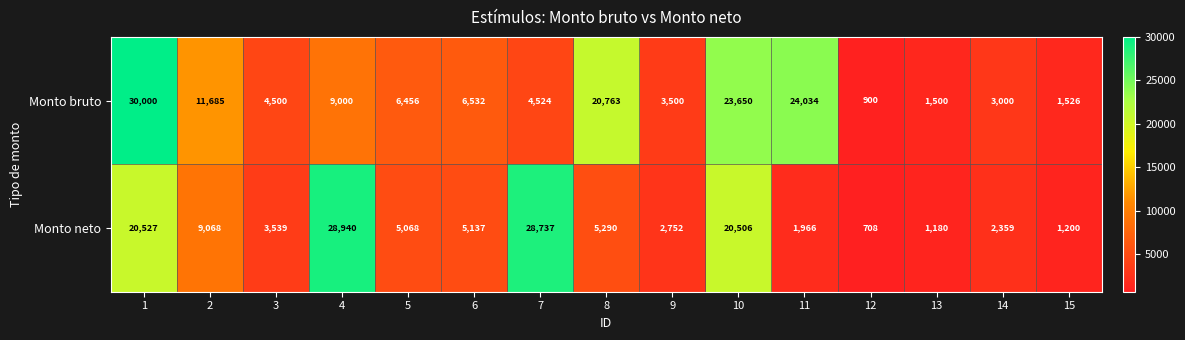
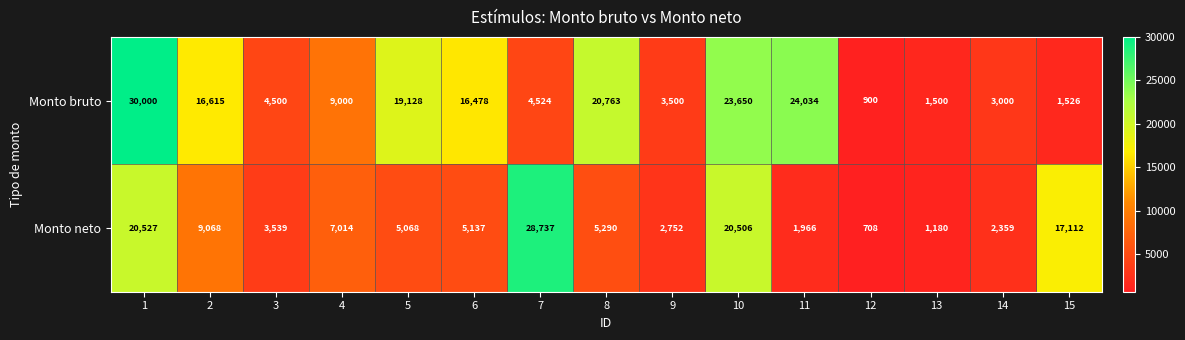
  {
    "Monto bruto": {
      "1": "30,000",
-     "2": "11,685",
+     "2": "16,615",
      "3": "4,500",
      "4": "9,000",
-     "5": "6,456",
-     "6": "6,532",
+     "5": "19,128",
+     "6": "16,478",
      "7": "4,524",
      "8": "20,763",
      "9": "3,500",
      "10": "23,650",
      "11": "24,034",
      "12": "900",
      "13": "1,500",
      "14": "3,000",
      "15": "1,526"
    },
    "Monto neto": {
      "1": "20,527",
      "2": "9,068",
      "3": "3,539",
-     "4": "28,940",
+     "4": "7,014",
      "5": "5,068",
      "6": "5,137",
      "7": "28,737",
      "8": "5,290",
      "9": "2,752",
      "10": "20,506",
      "11": "1,966",
      "12": "708",
      "13": "1,180",
      "14": "2,359",
-     "15": "1,200"
+     "15": "17,112"
    }
  }
